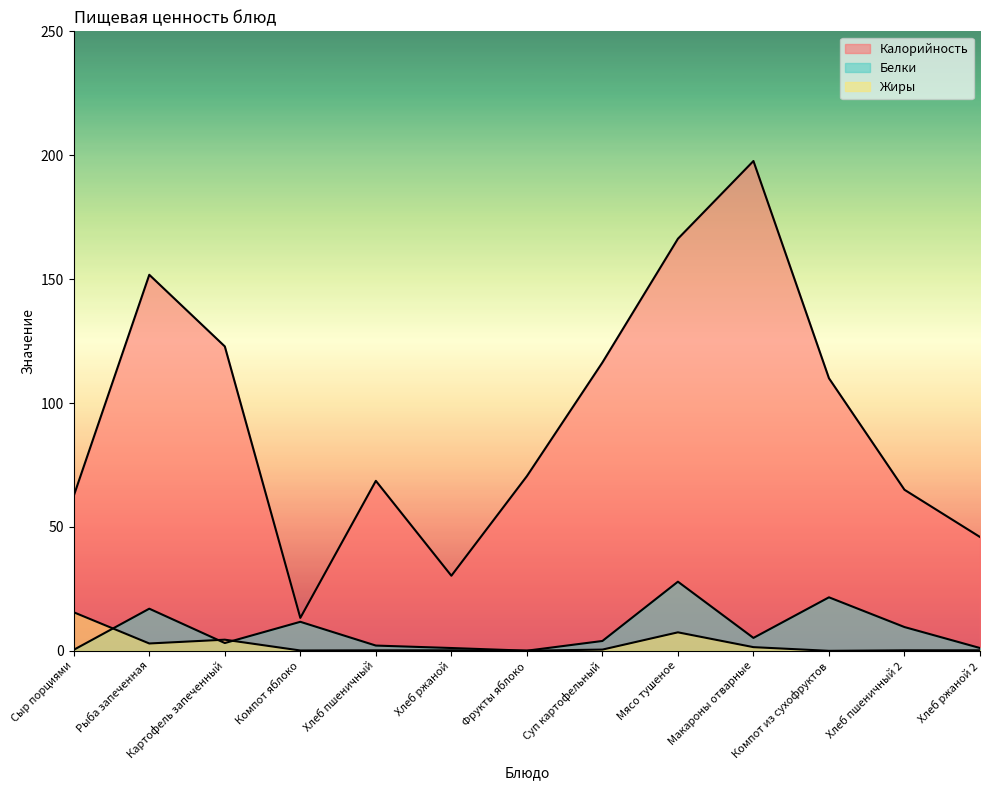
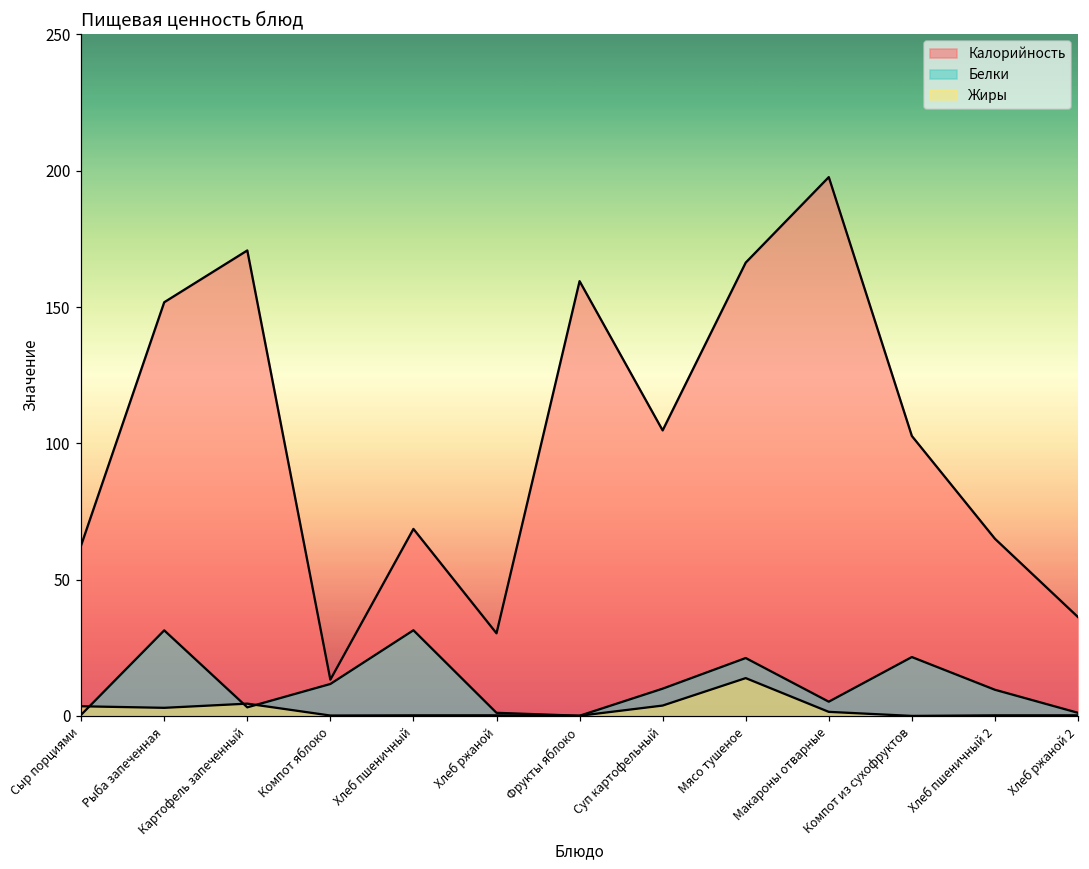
  {
    "Калорийность": {
      "Сыр порциями": 63,
      "Рыба запеченная": 152,
-     "Картофель запеченный": 123,
+     "Картофель запеченный": 171,
      "Компот яблоко": 13,
      "Хлеб пшеничный": 69,
      "Хлеб ржаной": 30,
-     "Фрукты яблоко": 71,
-     "Суп картофельный": 116,
+     "Фрукты яблоко": 160,
+     "Суп картофельный": 105,
      "Мясо тушеное": 166,
      "Макароны отварные": 198,
-     "Компот из сухофруктов": 110,
+     "Компот из сухофруктов": 103,
      "Хлеб пшеничный 2": 65,
-     "Хлеб ржаной 2": 46
+     "Хлеб ржаной 2": 36
    },
    "Белки": {
      "Сыр порциями": 0,
-     "Рыба запеченная": 17,
+     "Рыба запеченная": 31,
      "Картофель запеченный": 3,
      "Компот яблоко": 12,
-     "Хлеб пшеничный": 2,
-     "Суп картофельный": 4,
-     "Мясо тушеное": 28,
+     "Хлеб пшеничный": 31,
+     "Суп картофельный": 10,
+     "Мясо тушеное": 21,
      "Макароны отварные": 5,
      "Компот из сухофруктов": 22,
      "Хлеб пшеничный 2": 10
    },
    "Жиры": {
-     "Сыр порциями": 16,
+     "Сыр порциями": 4,
      "Рыба запеченная": 3,
      "Картофель запеченный": 5,
      "Компот яблоко": 0,
      "Хлеб пшеничный": 0,
-     "Суп картофельный": 1,
-     "Мясо тушеное": 7,
+     "Суп картофельный": 4,
+     "Мясо тушеное": 14,
      "Макароны отварные": 1,
      "Компот из сухофруктов": 0,
      "Хлеб пшеничный 2": 0
    }
  }
